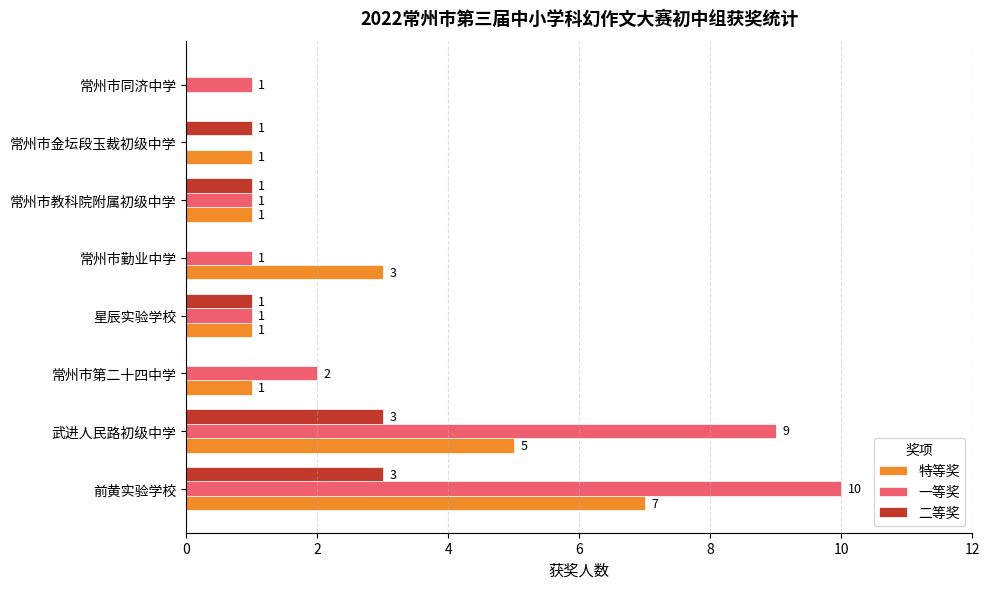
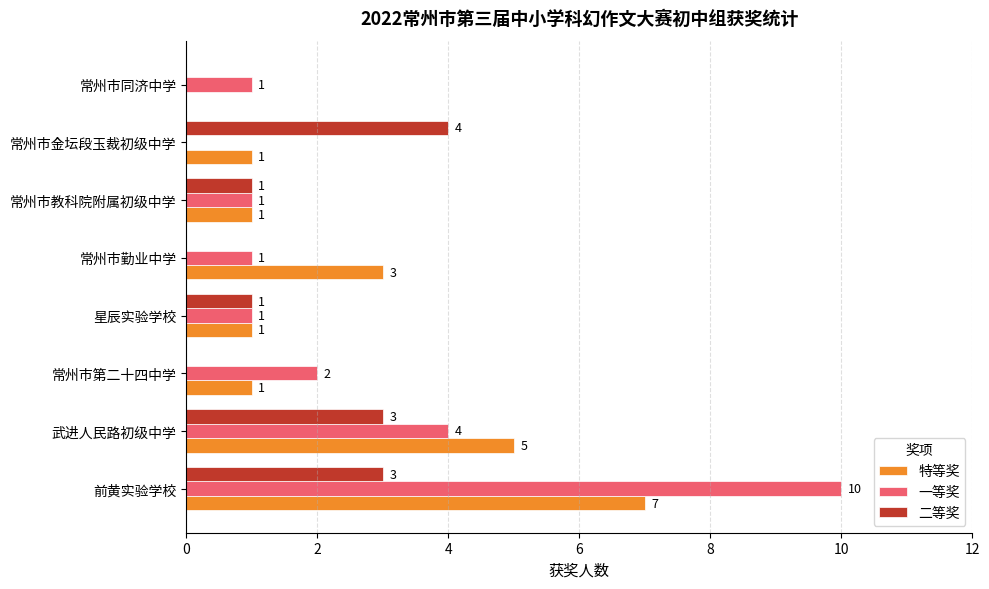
  {
    "特等奖": {
      "常州市金坛段玉裁初级中学": 1,
      "常州市教科院附属初级中学": 1,
      "常州市勤业中学": 3,
      "星辰实验学校": 1,
      "常州市第二十四中学": 1,
      "武进人民路初级中学": 5,
      "前黄实验学校": 7
    },
    "一等奖": {
      "常州市同济中学": 1,
      "常州市教科院附属初级中学": 1,
      "常州市勤业中学": 1,
      "星辰实验学校": 1,
      "常州市第二十四中学": 2,
-     "武进人民路初级中学": 9,
+     "武进人民路初级中学": 4,
      "前黄实验学校": 10
    },
    "二等奖": {
-     "常州市金坛段玉裁初级中学": 1,
+     "常州市金坛段玉裁初级中学": 4,
      "常州市教科院附属初级中学": 1,
      "星辰实验学校": 1,
      "武进人民路初级中学": 3,
      "前黄实验学校": 3
    }
  }
